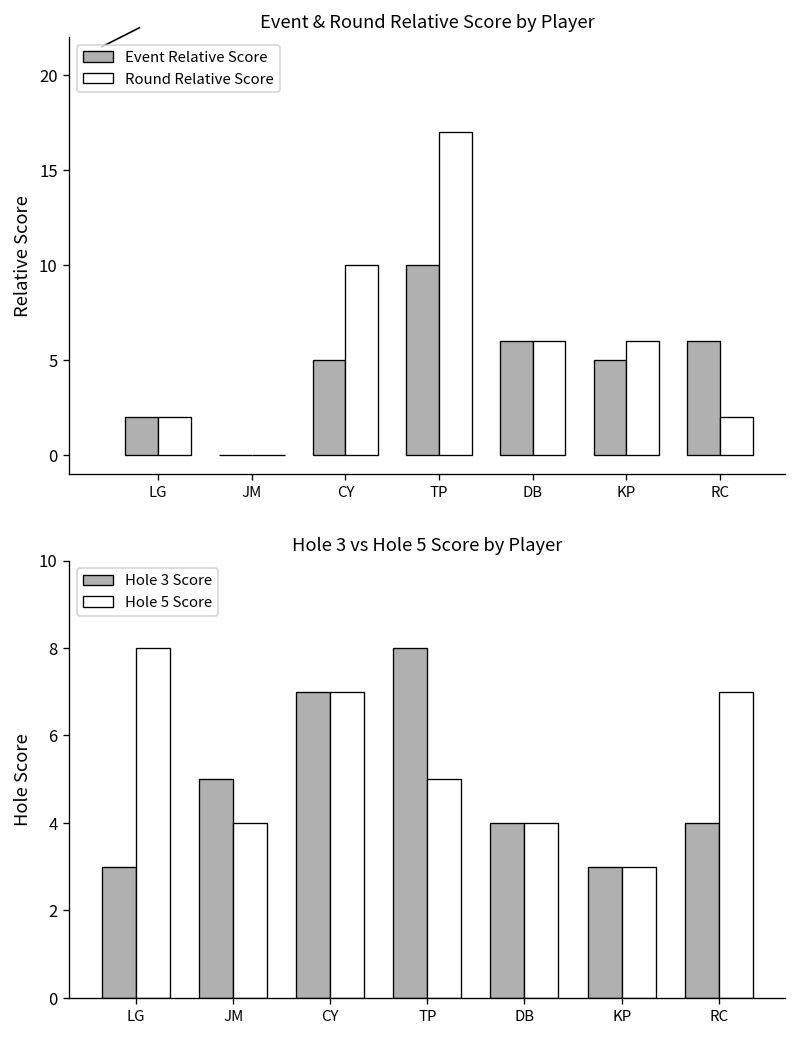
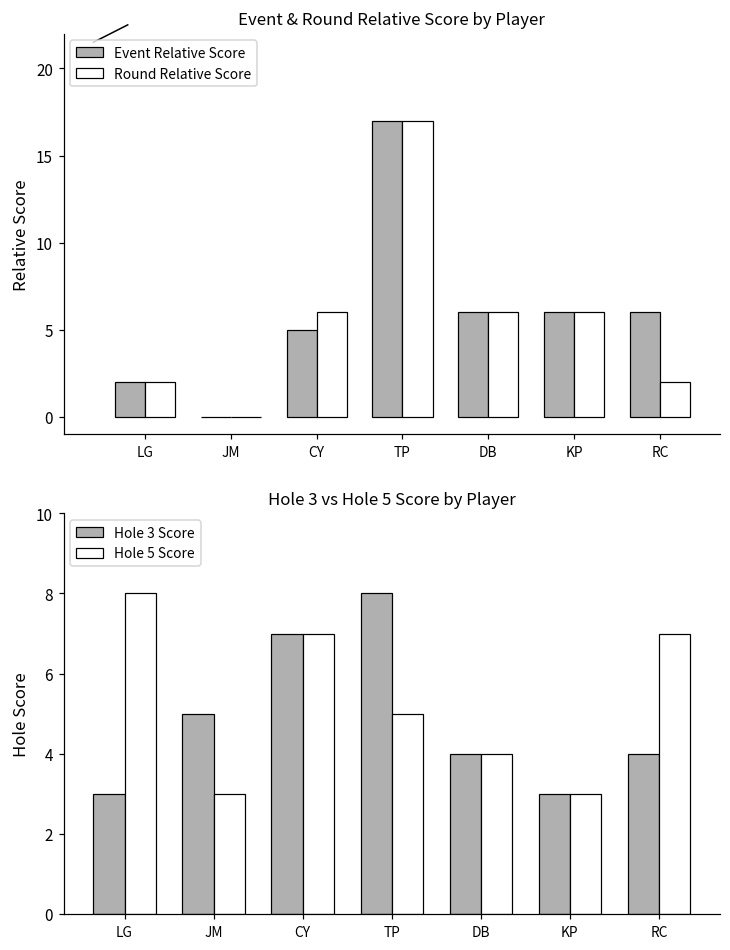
  {
    "Event & Round Relative Score by Player": {
      "Event Relative Score": {
        "LG": 2,
        "JM": 0,
        "CY": 5,
-       "TP": 10,
+       "TP": 17,
        "DB": 6,
-       "KP": 5,
+       "KP": 6,
        "RC": 6
      },
      "Round Relative Score": {
        "LG": 2,
        "JM": 0,
-       "CY": 10,
+       "CY": 6,
        "TP": 17,
        "DB": 6,
        "KP": 6,
        "RC": 2
      }
    },
    "Hole 3 vs Hole 5 Score by Player": {
      "Hole 3 Score": {
        "LG": 3,
        "JM": 5,
        "CY": 7,
        "TP": 8,
        "DB": 4,
        "KP": 3,
        "RC": 4
      },
      "Hole 5 Score": {
        "LG": 8,
-       "JM": 4,
+       "JM": 3,
        "CY": 7,
        "TP": 5,
        "DB": 4,
        "KP": 3,
        "RC": 7
      }
    }
  }
